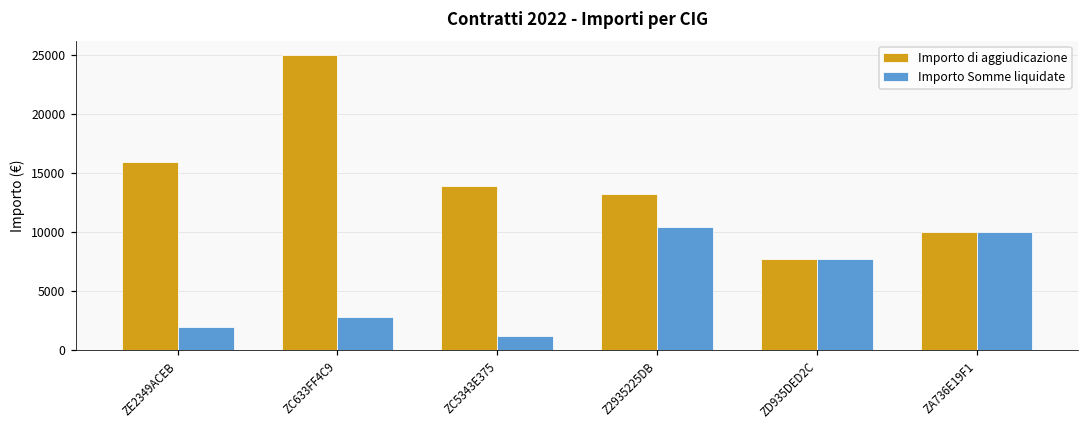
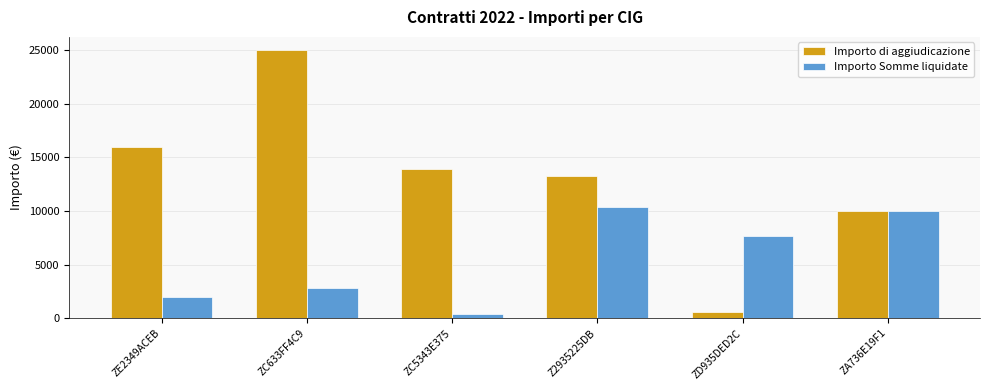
  {
    "Importo di aggiudicazione": {
      "ZE2349ACEB": 16000,
      "ZC633FF4C9": 25000,
      "ZC5343E375": 13900,
      "Z2935225DB": 13200,
-     "ZD935DED2C": 7700,
+     "ZD935DED2C": 600,
      "ZA736E19F1": 10000
    },
    "Importo Somme liquidate": {
      "ZE2349ACEB": 1900,
      "ZC633FF4C9": 2800,
-     "ZC5343E375": 1200,
+     "ZC5343E375": 400,
      "Z2935225DB": 10400,
      "ZD935DED2C": 7700,
      "ZA736E19F1": 10000
    }
  }
